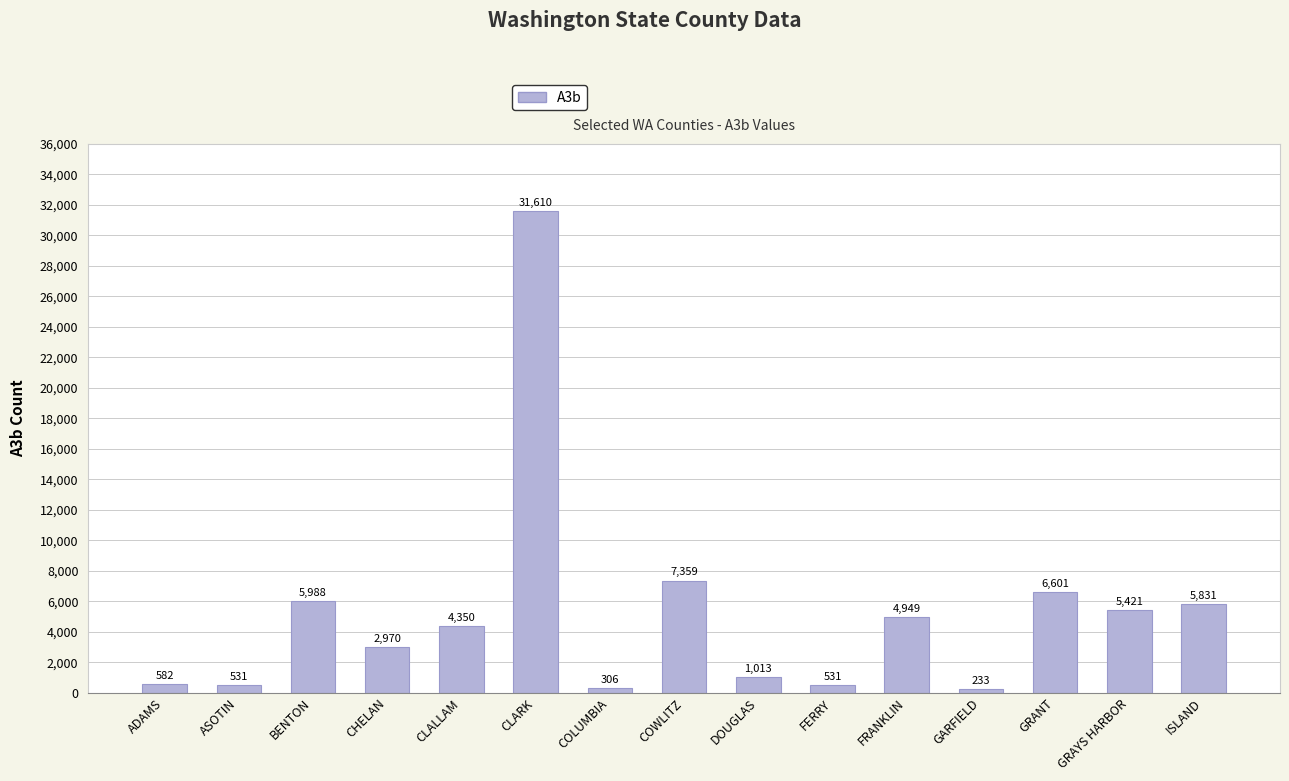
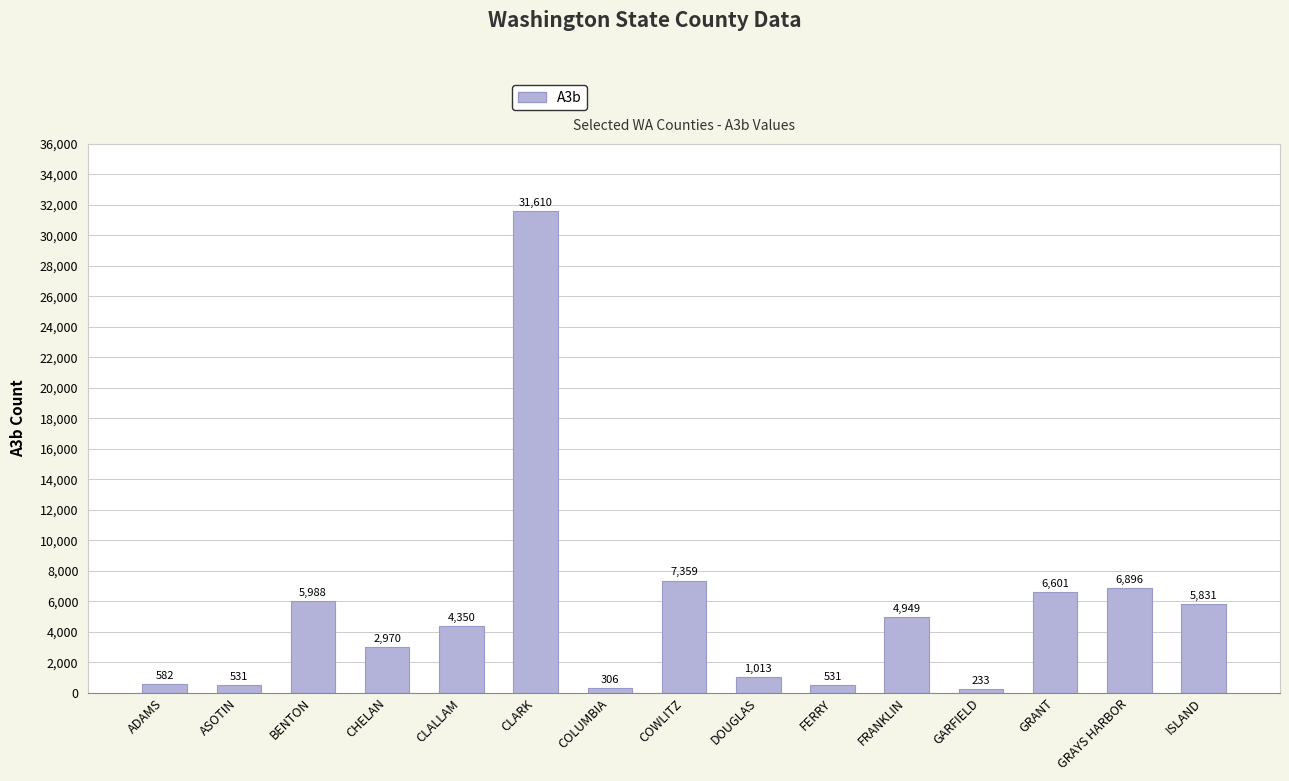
  {
    "ADAMS": "582",
    "ASOTIN": "531",
    "BENTON": "5,988",
    "CHELAN": "2,970",
    "CLALLAM": "4,350",
    "CLARK": "31,610",
    "COLUMBIA": "306",
    "COWLITZ": "7,359",
    "DOUGLAS": "1,013",
    "FERRY": "531",
    "FRANKLIN": "4,949",
    "GARFIELD": "233",
    "GRANT": "6,601",
-   "GRAYS HARBOR": "5,421",
+   "GRAYS HARBOR": "6,896",
    "ISLAND": "5,831"
  }
